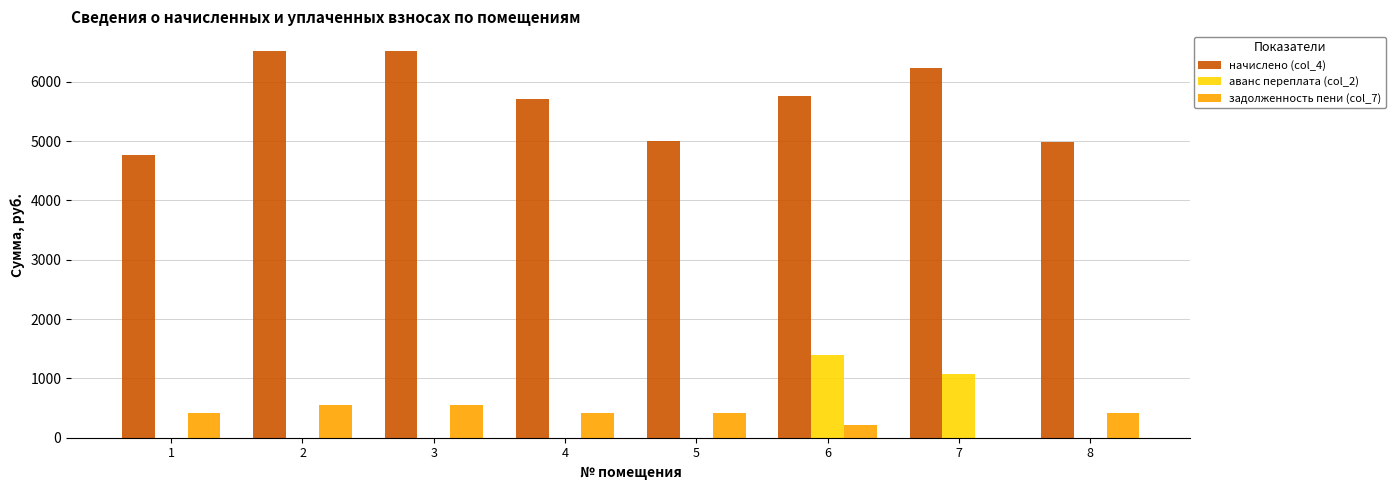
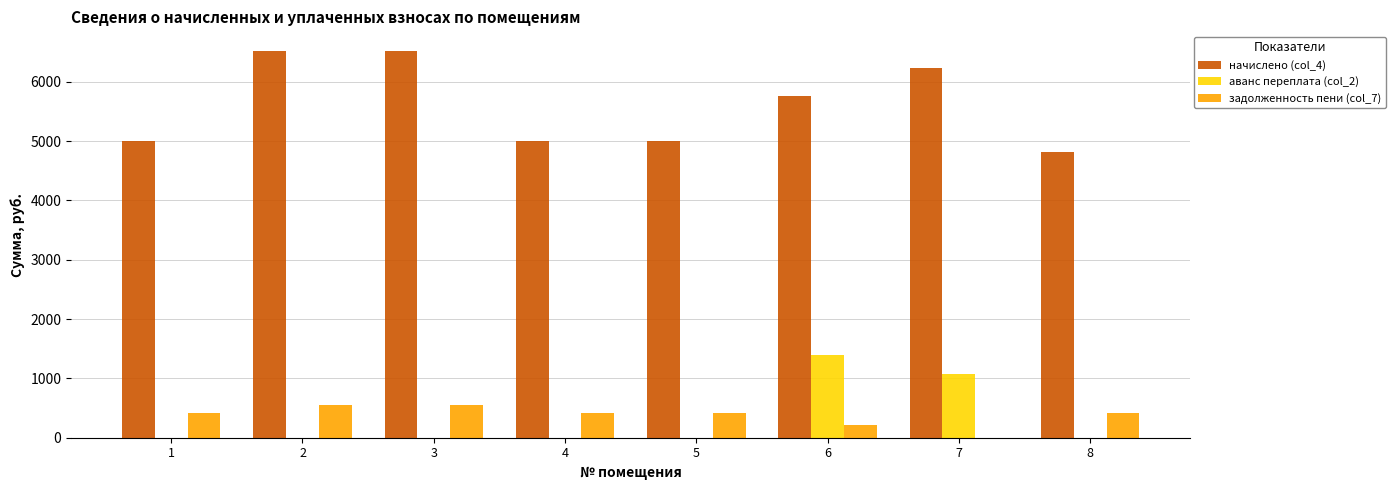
  {
    "начислено (col_4)": {
-     "1": 4800,
+     "1": 5000,
      "2": 6500,
      "3": 6500,
-     "4": 5700,
+     "4": 5000,
      "5": 5000,
      "6": 5800,
      "7": 6200,
-     "8": 5000
+     "8": 4800
    }
  }
